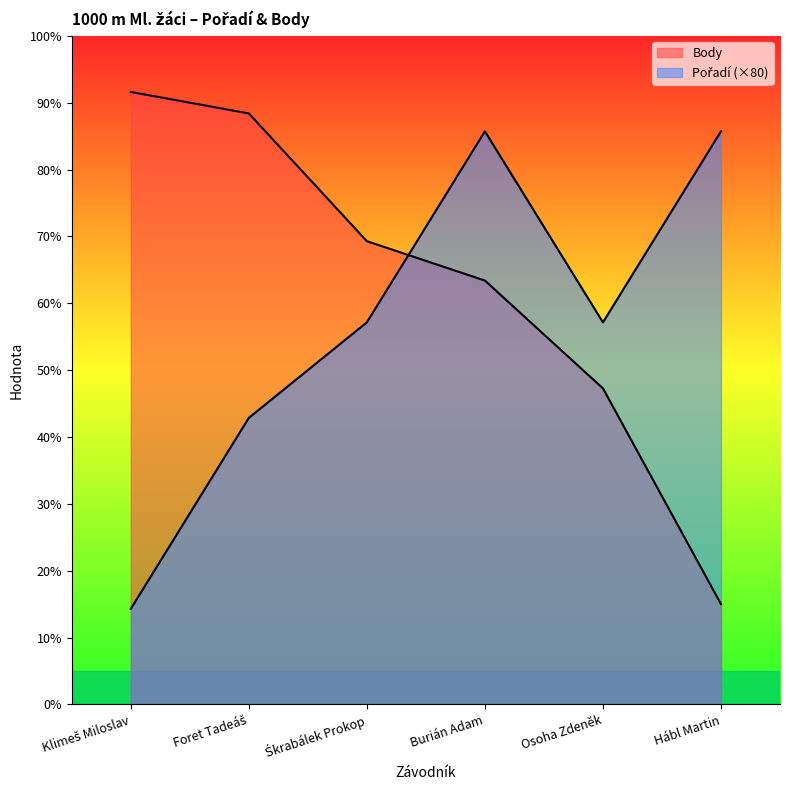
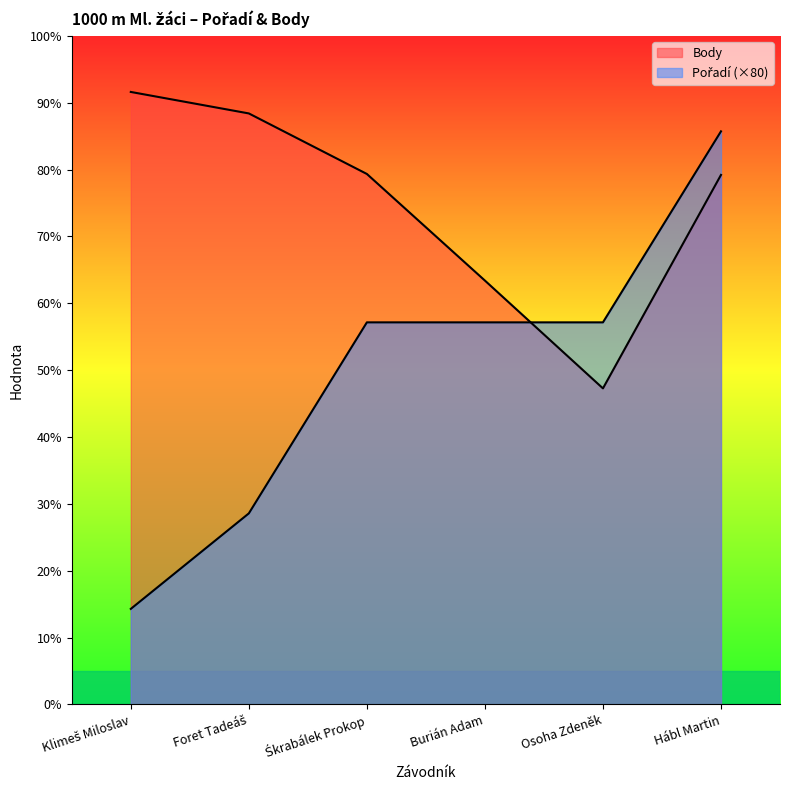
  {
    "Body": {
      "Klimeš Miloslav": "92%",
      "Foret Tadeáš": "88%",
-     "Śkrabálek Prokop": "69%",
+     "Śkrabálek Prokop": "79%",
      "Burián Adam": "63%",
      "Osoha Zdeněk": "47%",
-     "Hábl Martin": "15%"
+     "Hábl Martin": "79%"
    },
    "Pořadí (×80)": {
      "Klimeš Miloslav": "14%",
-     "Foret Tadeáš": "43%",
+     "Foret Tadeáš": "29%",
      "Śkrabálek Prokop": "57%",
-     "Burián Adam": "86%",
+     "Burián Adam": "57%",
      "Osoha Zdeněk": "57%",
      "Hábl Martin": "86%"
    }
  }
